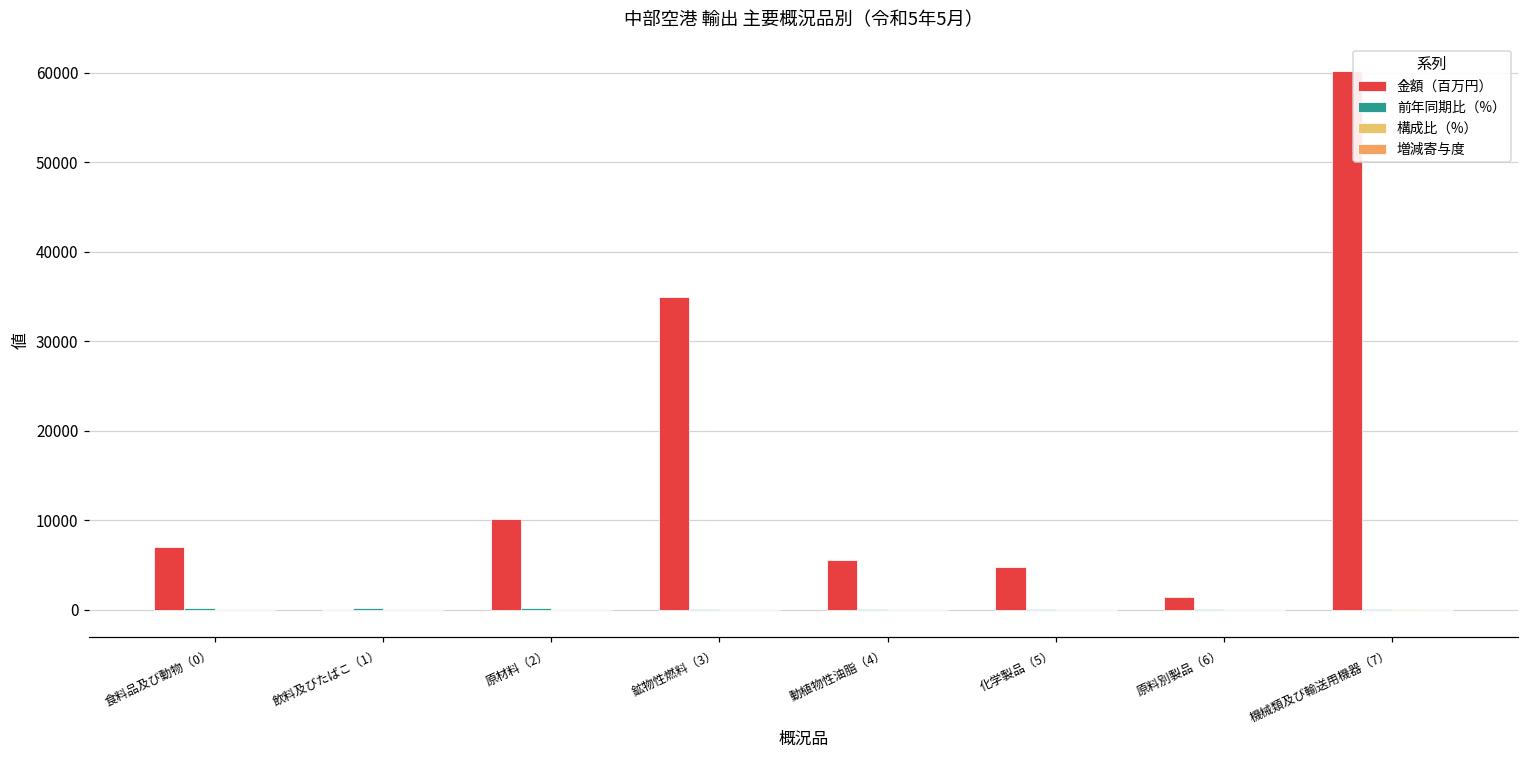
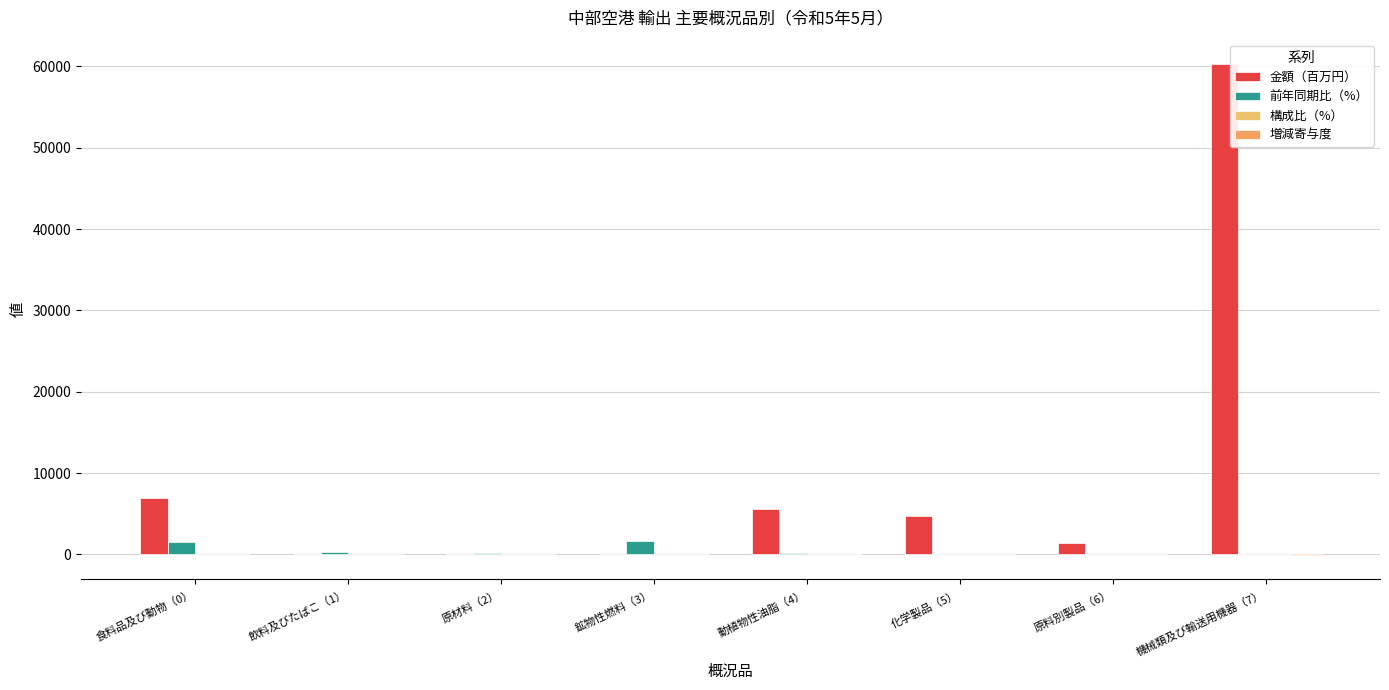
  {
    "金額（百万円）": {
      "食料品及び動物（0）": 7000,
-     "原材料（2）": 10000,
-     "鉱物性燃料（3）": 35000,
+     "原材料（2）": 0,
+     "鉱物性燃料（3）": 0,
      "動植物性油脂（4）": 6000,
      "化学製品（5）": 5000,
      "原料別製品（6）": 1000,
      "機械類及び輸送用機器（7）": 60000
    },
    "前年同期比（%）": {
-     "食料品及び動物（0）": 0,
-     "鉱物性燃料（3）": 0
+     "食料品及び動物（0）": 2000,
+     "鉱物性燃料（3）": 2000
    }
  }
